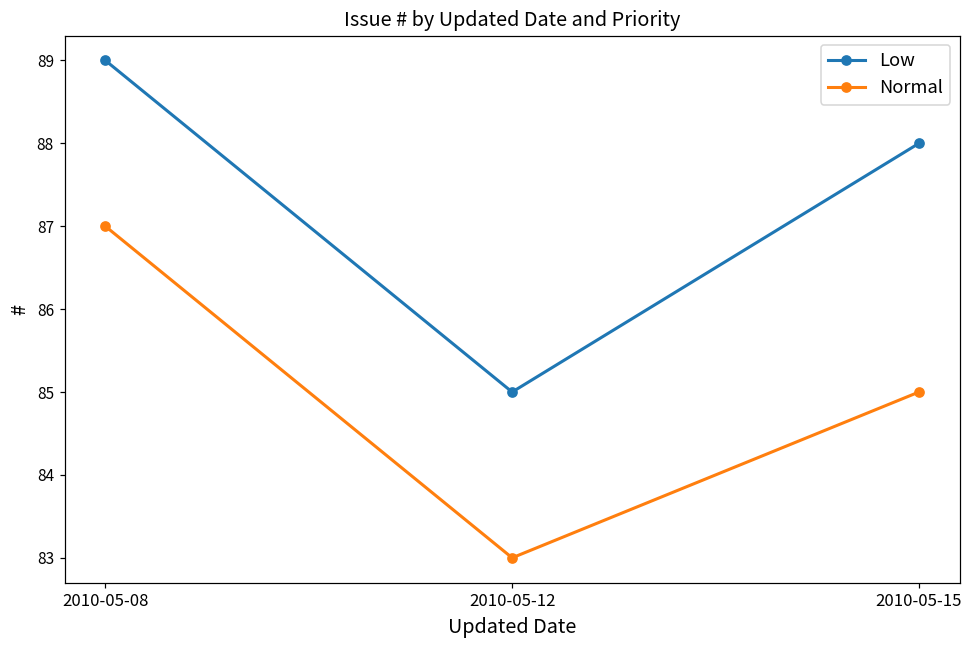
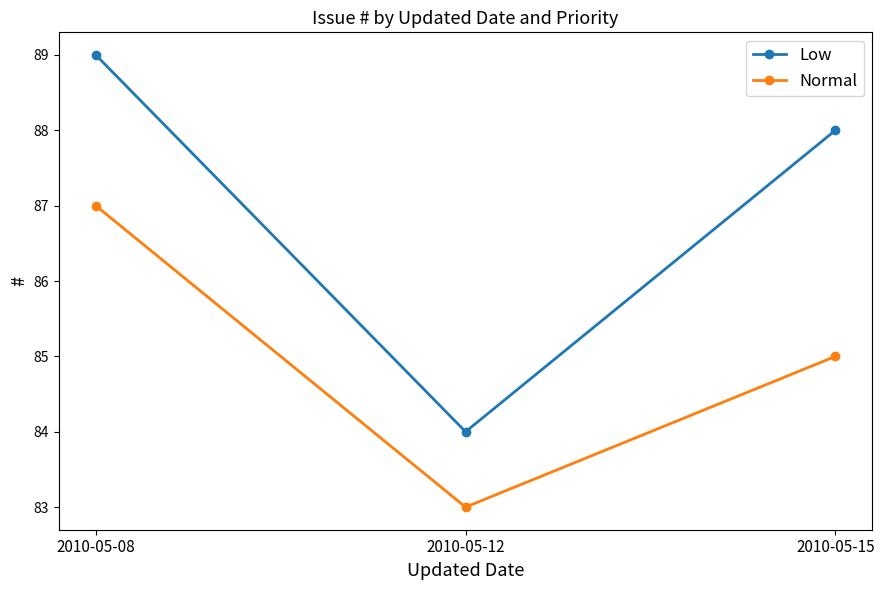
  {
    "Low": {
      "2010-05-08": 89,
-     "2010-05-12": 85,
+     "2010-05-12": 84,
      "2010-05-15": 88
    },
    "Normal": {
      "2010-05-08": 87,
      "2010-05-12": 83,
      "2010-05-15": 85
    }
  }
